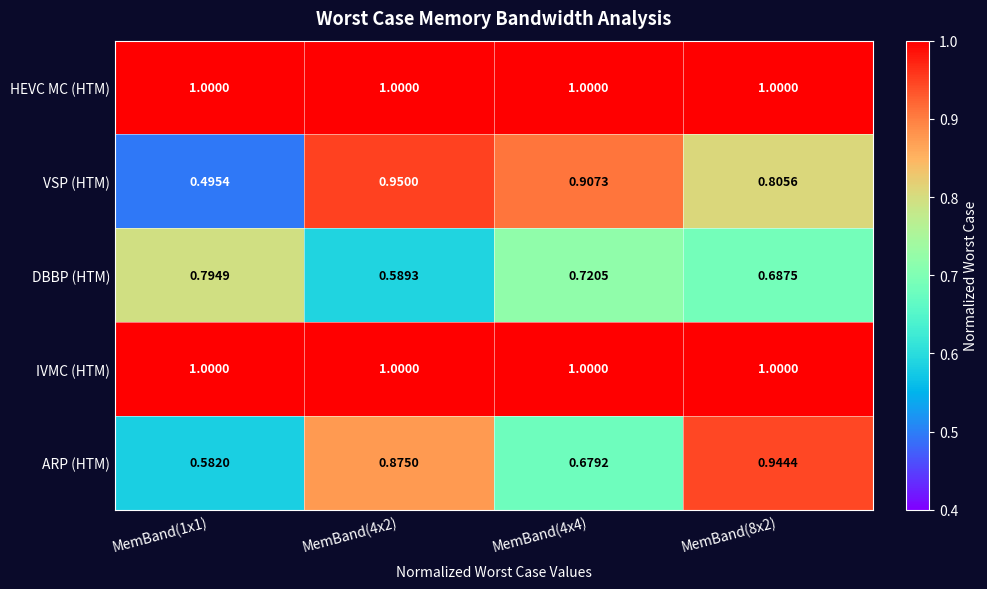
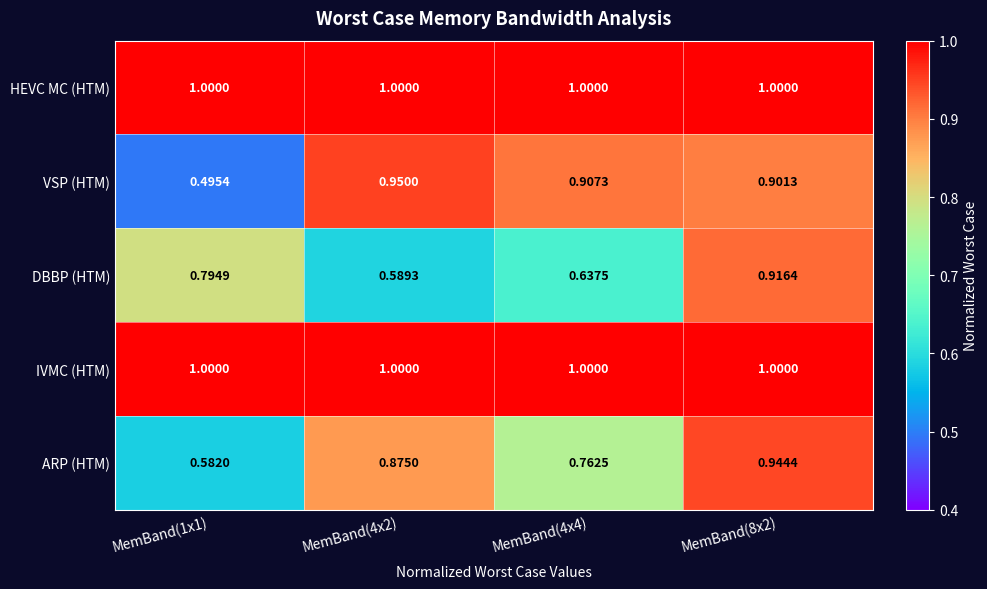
  {
    "HEVC MC (HTM)": {
      "MemBand(1x1)": 1.0000,
      "MemBand(4x2)": 1.0000,
      "MemBand(4x4)": 1.0000,
      "MemBand(8x2)": 1.0000
    },
    "VSP (HTM)": {
      "MemBand(1x1)": 0.4954,
      "MemBand(4x2)": 0.9500,
      "MemBand(4x4)": 0.9073,
-     "MemBand(8x2)": 0.8056
+     "MemBand(8x2)": 0.9013
    },
    "DBBP (HTM)": {
      "MemBand(1x1)": 0.7949,
      "MemBand(4x2)": 0.5893,
-     "MemBand(4x4)": 0.7205,
-     "MemBand(8x2)": 0.6875
+     "MemBand(4x4)": 0.6375,
+     "MemBand(8x2)": 0.9164
    },
    "IVMC (HTM)": {
      "MemBand(1x1)": 1.0000,
      "MemBand(4x2)": 1.0000,
      "MemBand(4x4)": 1.0000,
      "MemBand(8x2)": 1.0000
    },
    "ARP (HTM)": {
      "MemBand(1x1)": 0.5820,
      "MemBand(4x2)": 0.8750,
-     "MemBand(4x4)": 0.6792,
+     "MemBand(4x4)": 0.7625,
      "MemBand(8x2)": 0.9444
    }
  }
